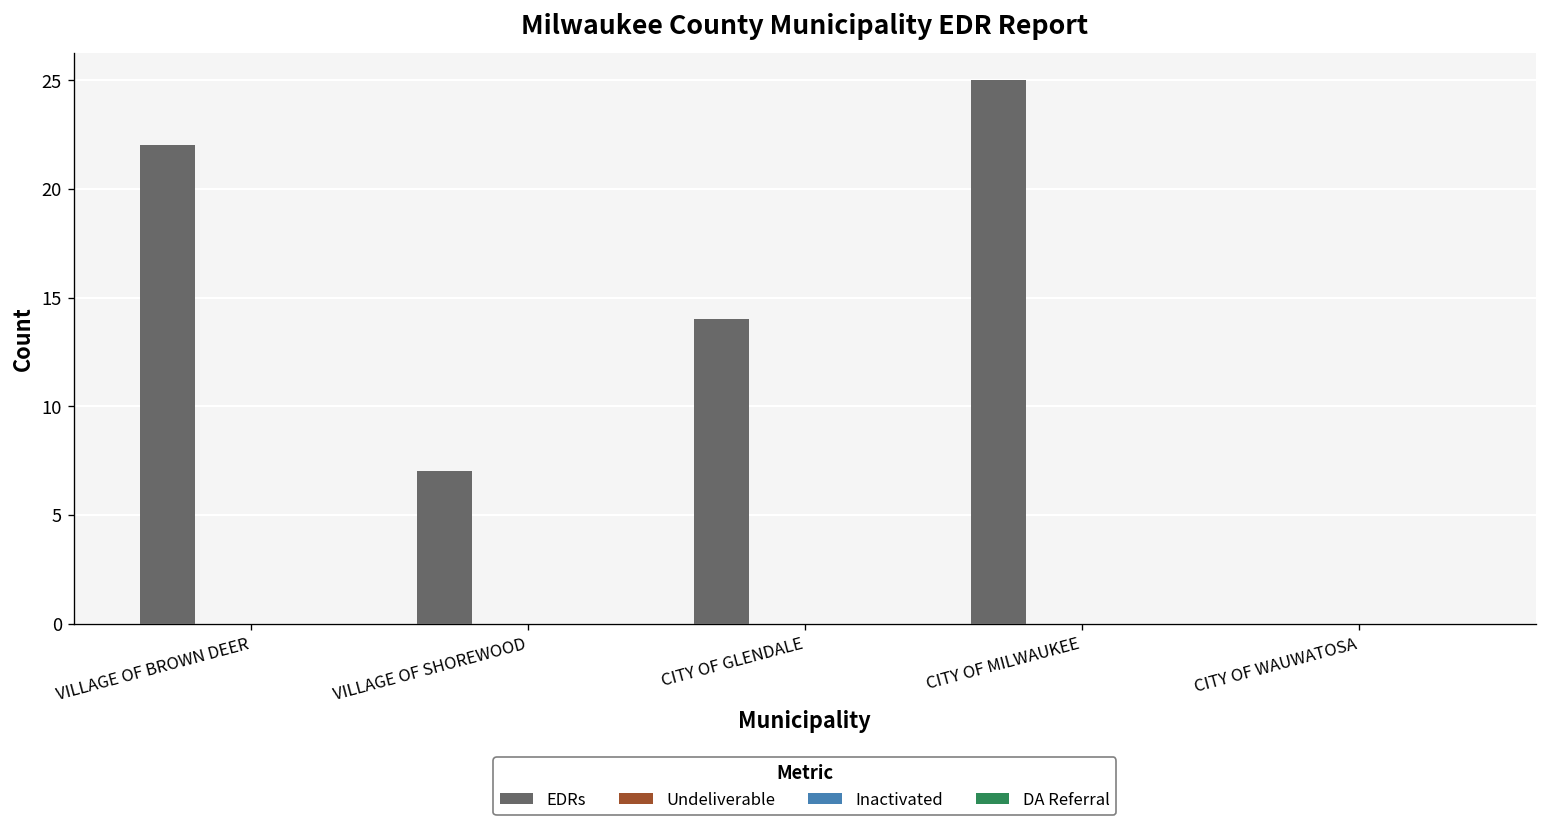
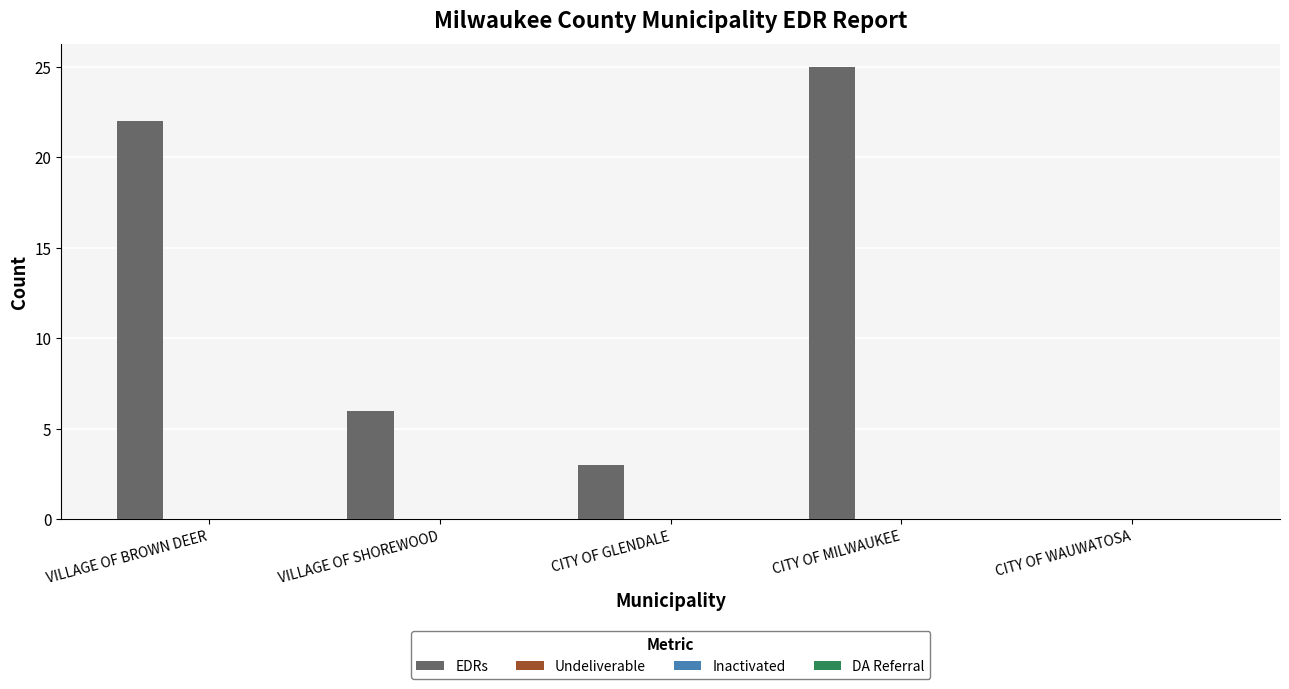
  {
    "EDRs": {
      "VILLAGE OF BROWN DEER": 22,
-     "VILLAGE OF SHOREWOOD": 7,
-     "CITY OF GLENDALE": 14,
+     "VILLAGE OF SHOREWOOD": 6,
+     "CITY OF GLENDALE": 3,
      "CITY OF MILWAUKEE": 25,
      "CITY OF WAUWATOSA": 0
    },
    "Undeliverable": {
      "VILLAGE OF BROWN DEER": 0,
      "VILLAGE OF SHOREWOOD": 0,
      "CITY OF GLENDALE": 0,
      "CITY OF MILWAUKEE": 0,
      "CITY OF WAUWATOSA": 0
    },
    "Inactivated": {
      "VILLAGE OF BROWN DEER": 0,
      "VILLAGE OF SHOREWOOD": 0,
      "CITY OF GLENDALE": 0,
      "CITY OF MILWAUKEE": 0,
      "CITY OF WAUWATOSA": 0
    },
    "DA Referral": {
      "VILLAGE OF BROWN DEER": 0,
      "VILLAGE OF SHOREWOOD": 0,
      "CITY OF GLENDALE": 0,
      "CITY OF MILWAUKEE": 0,
      "CITY OF WAUWATOSA": 0
    }
  }
